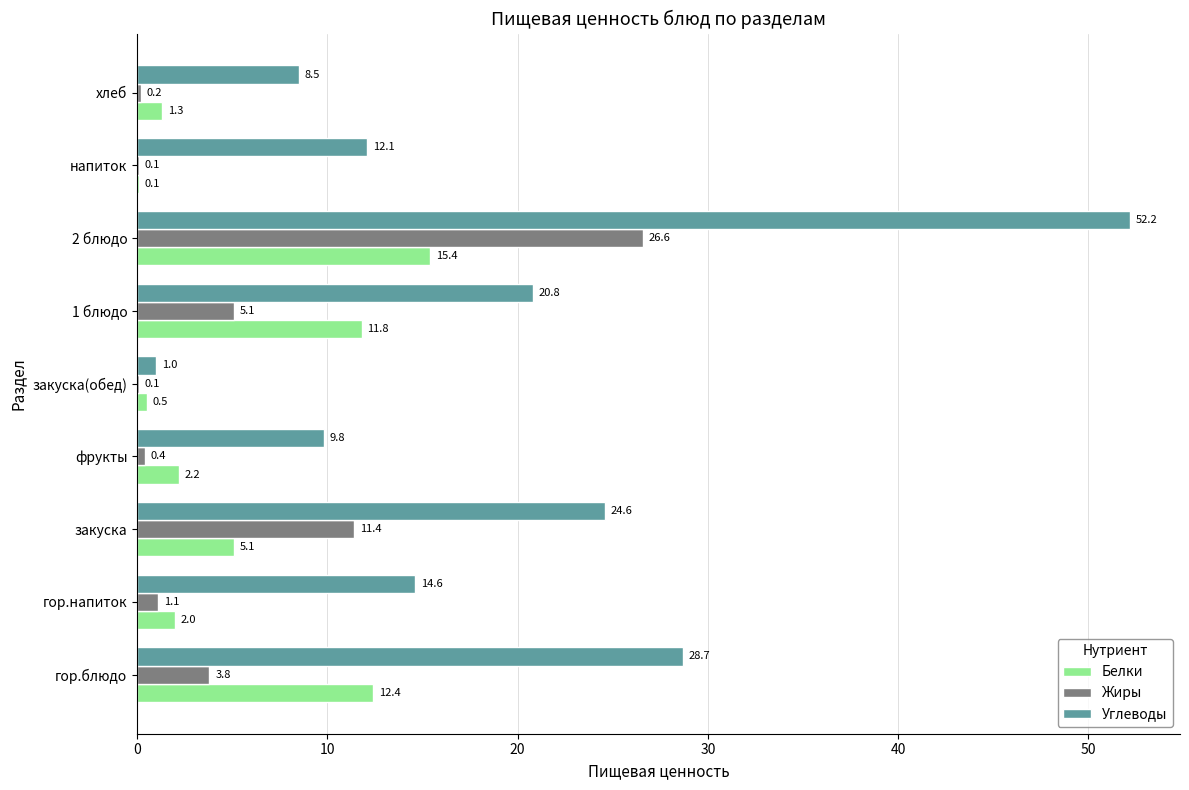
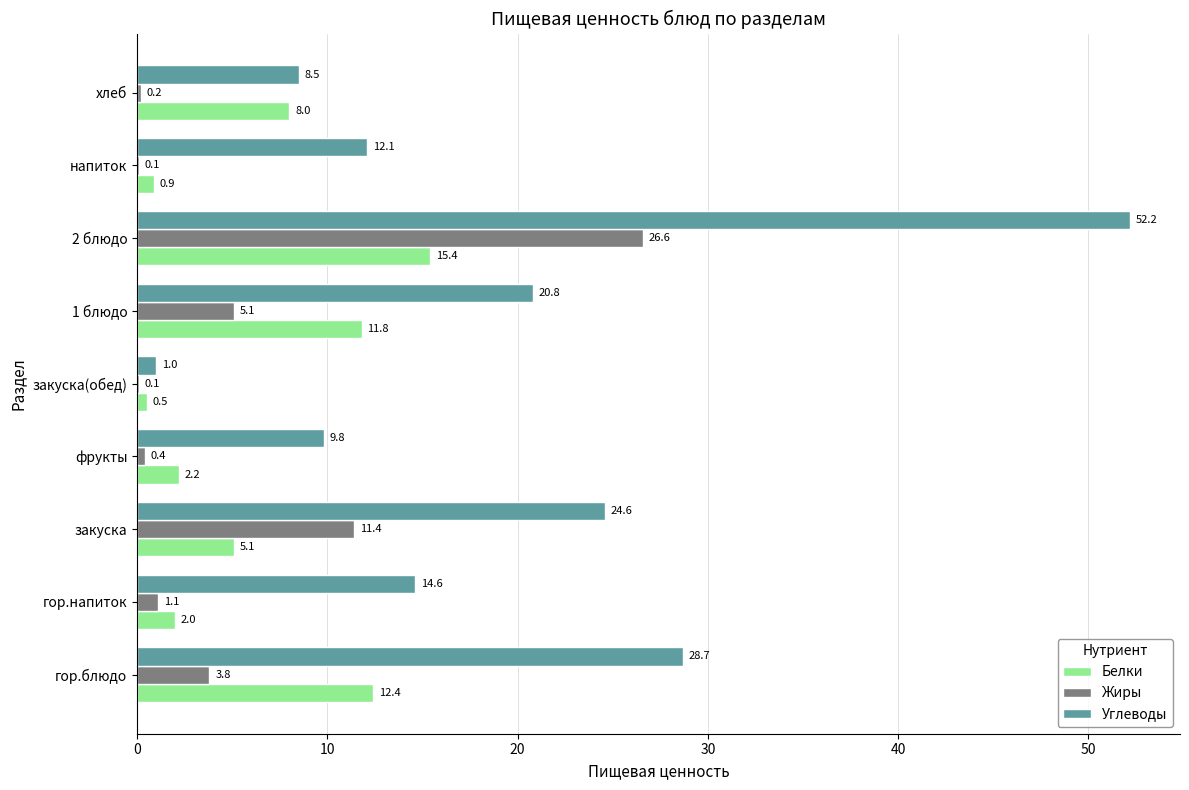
  {
    "Белки": {
-     "хлеб": 1.3,
-     "напиток": 0.1,
+     "хлеб": 8.0,
+     "напиток": 0.9,
      "2 блюдо": 15.4,
      "1 блюдо": 11.8,
      "закуска(обед)": 0.5,
      "фрукты": 2.2,
      "закуска": 5.1,
      "гор.напиток": 2.0,
      "гор.блюдо": 12.4
    }
  }
